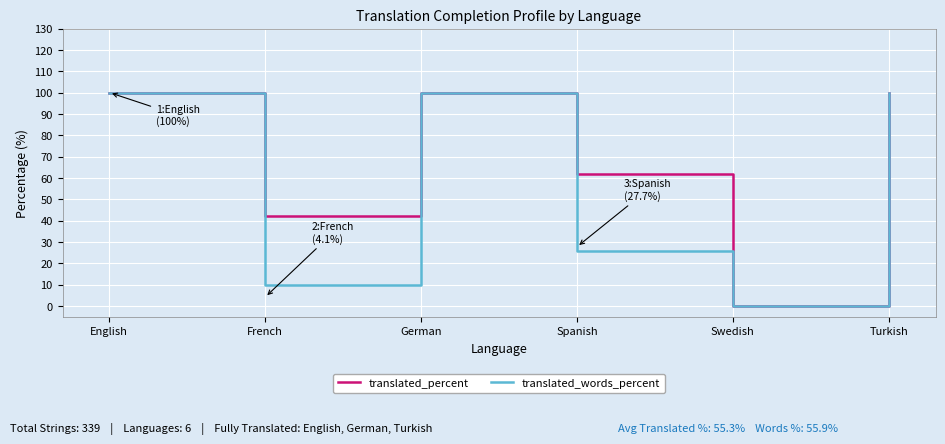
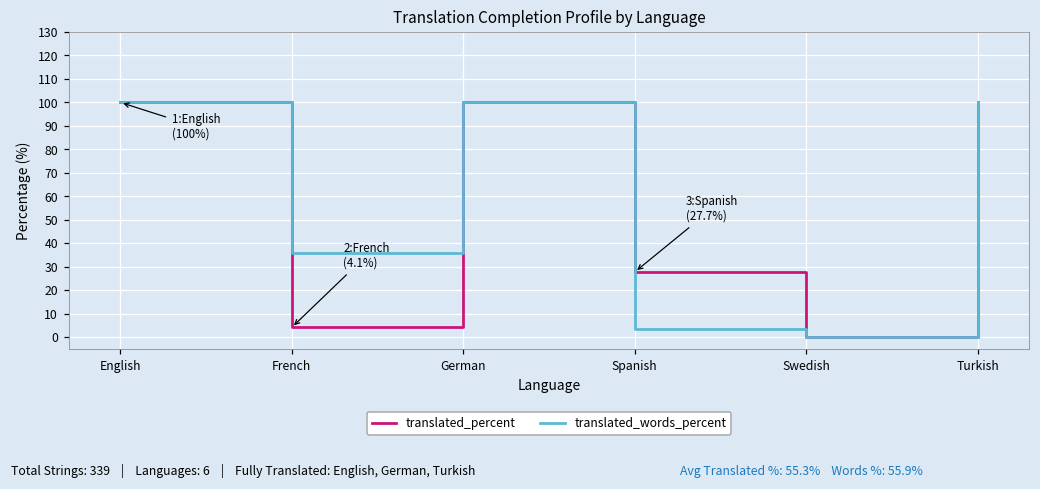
  {
    "translated_percent": {
-     "French": 42,
-     "Spanish": 62
+     "French": 4,
+     "Spanish": 28
    },
    "translated_words_percent": {
-     "French": 10,
-     "Spanish": 26
+     "French": 36,
+     "Spanish": 4
    }
  }
